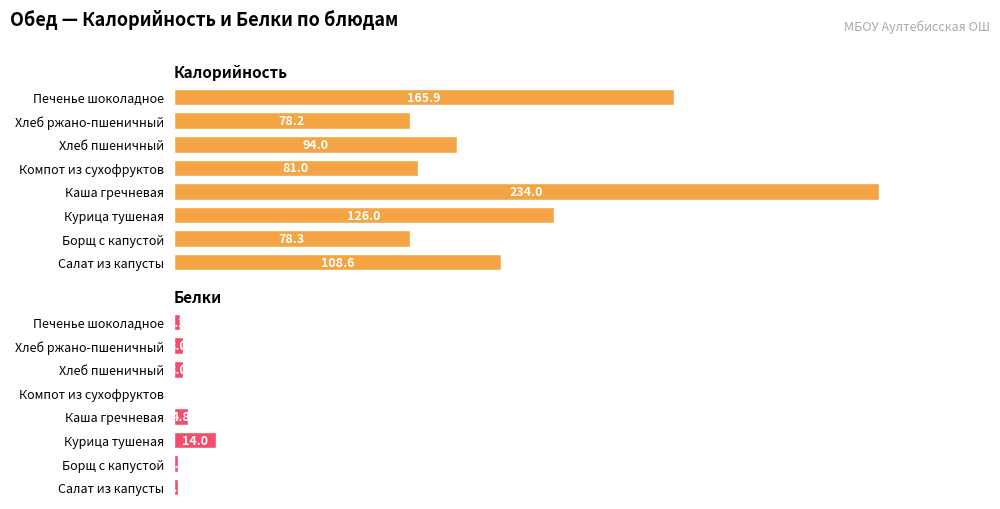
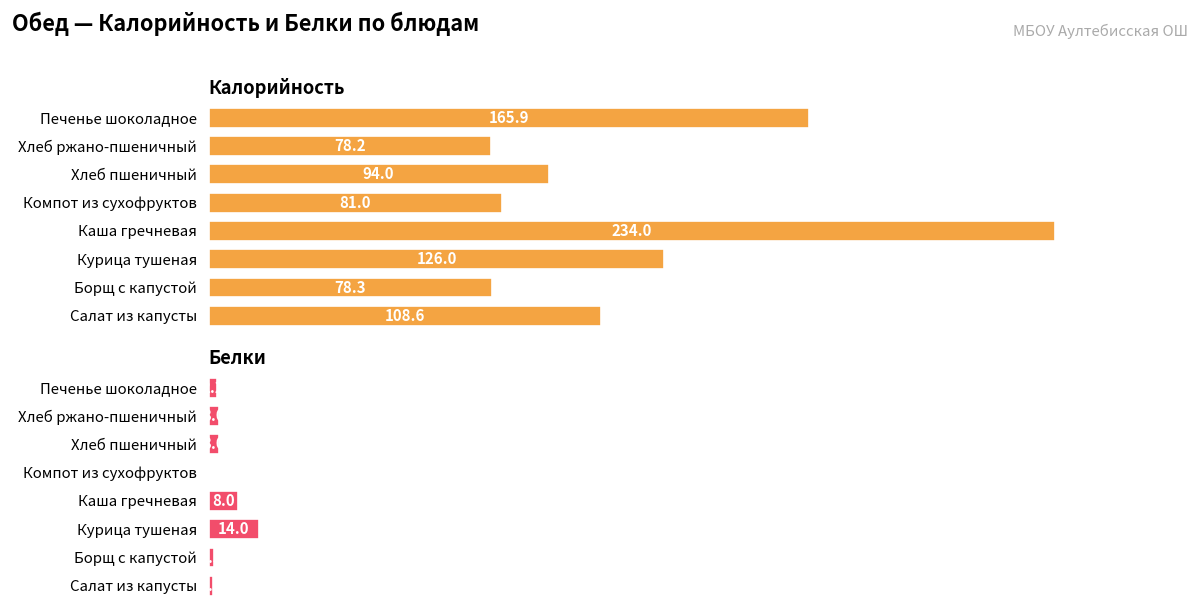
  {
    "Калорийность": {
      "Печенье шоколадное": 165.9,
      "Хлеб ржано-пшеничный": 78.2,
      "Хлеб пшеничный": 94.0,
      "Компот из сухофруктов": 81.0,
      "Каша гречневая": 234.0,
      "Курица тушеная": 126.0,
      "Борщ с капустой": 78.3,
      "Салат из капусты": 108.6
    },
    "Белки": {
-     "Каша гречневая": 4.8,
+     "Каша гречневая": 8.0,
      "Курица тушеная": 14.0
    }
  }
